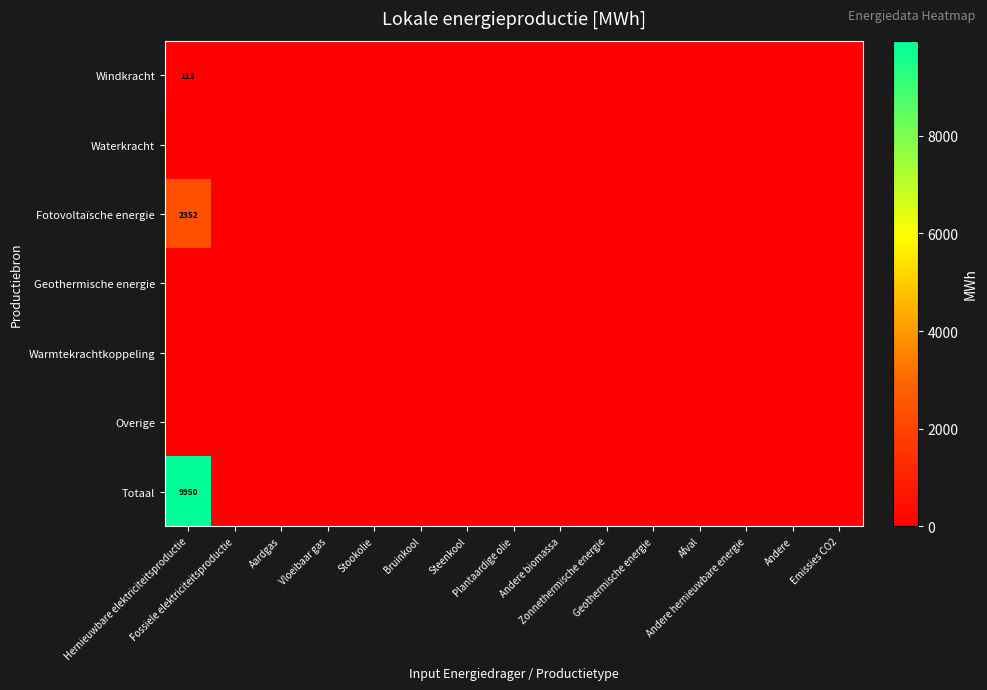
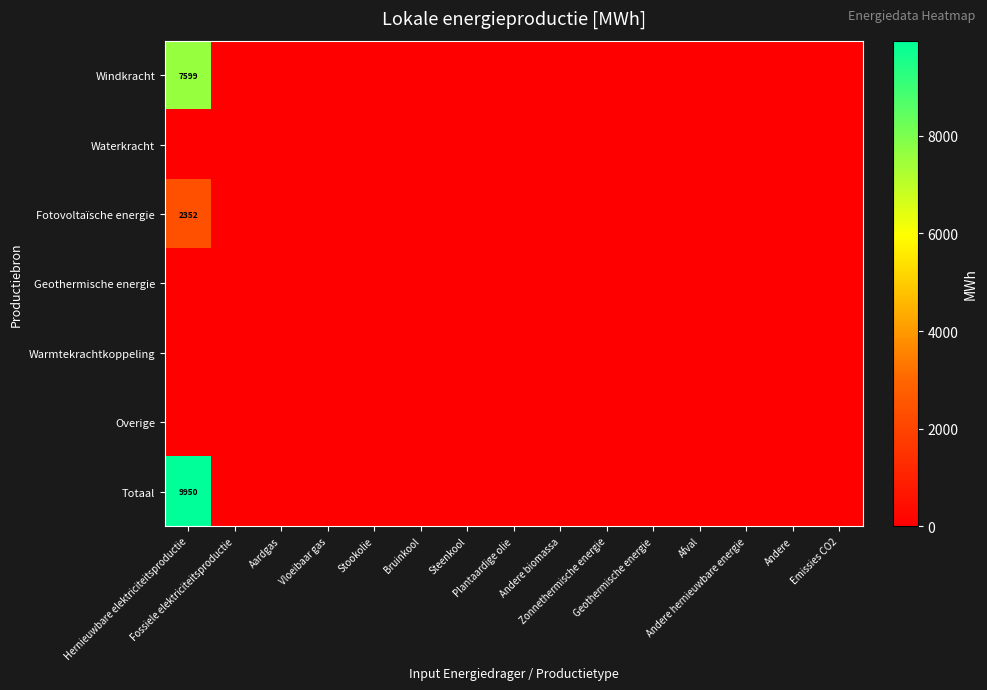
  {
    "Windkracht": {
-     "Hernieuwbare elektriciteitsproductie": 113
+     "Hernieuwbare elektriciteitsproductie": 7599
    },
    "Fotovoltaïsche energie": {
      "Hernieuwbare elektriciteitsproductie": 2352
    },
    "Totaal": {
      "Hernieuwbare elektriciteitsproductie": 9950
    }
  }
